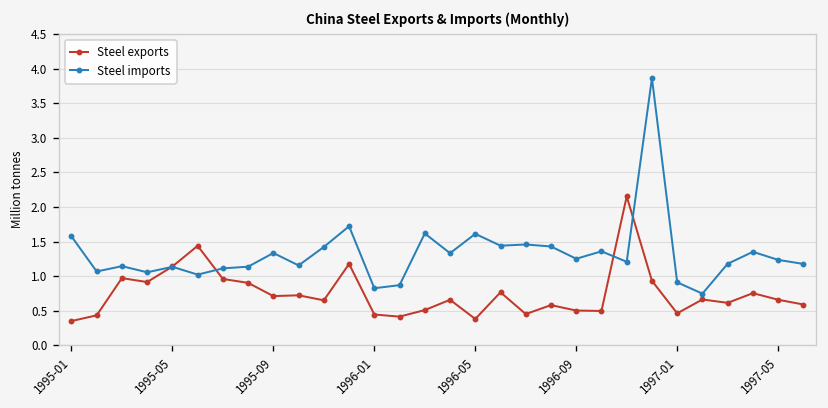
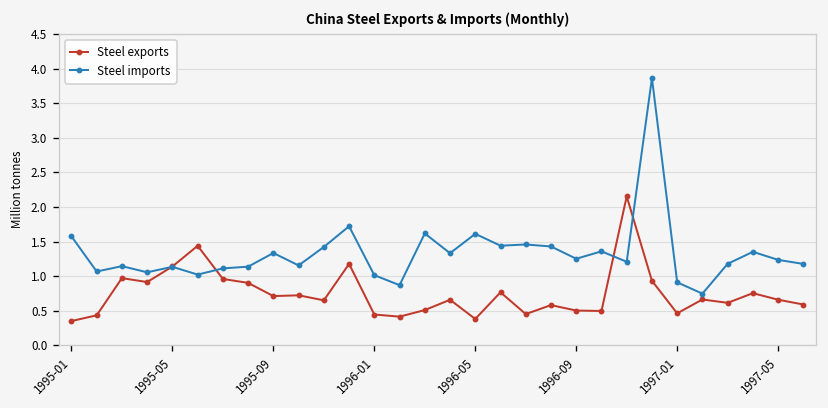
  {
    "Steel exports": {
      "1995-01": 0.3,
      "1995-09": 0.7,
      "1996-01": 0.4,
      "1996-05": 0.4,
      "1996-09": 0.5,
      "1997-01": 0.5,
      "1997-05": 0.7
    },
    "Steel imports": {
      "1995-01": 1.6,
      "1995-09": 1.3,
-     "1996-01": 0.8,
+     "1996-01": 1.0,
      "1996-05": 1.6,
      "1996-09": 1.3,
      "1997-01": 0.9,
      "1997-05": 1.2
    }
  }
